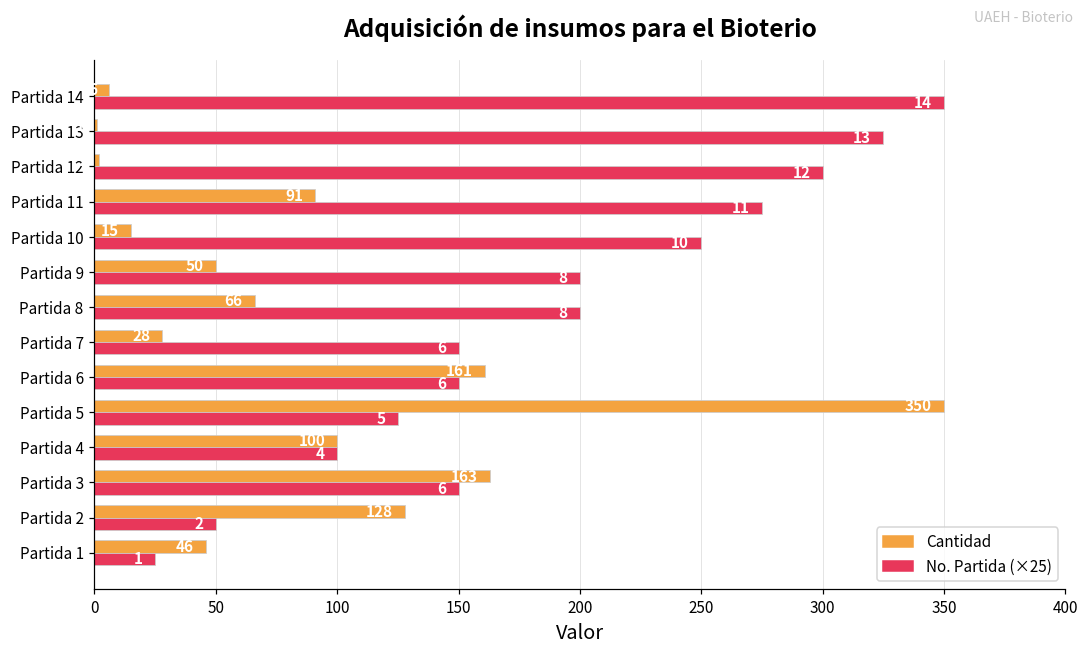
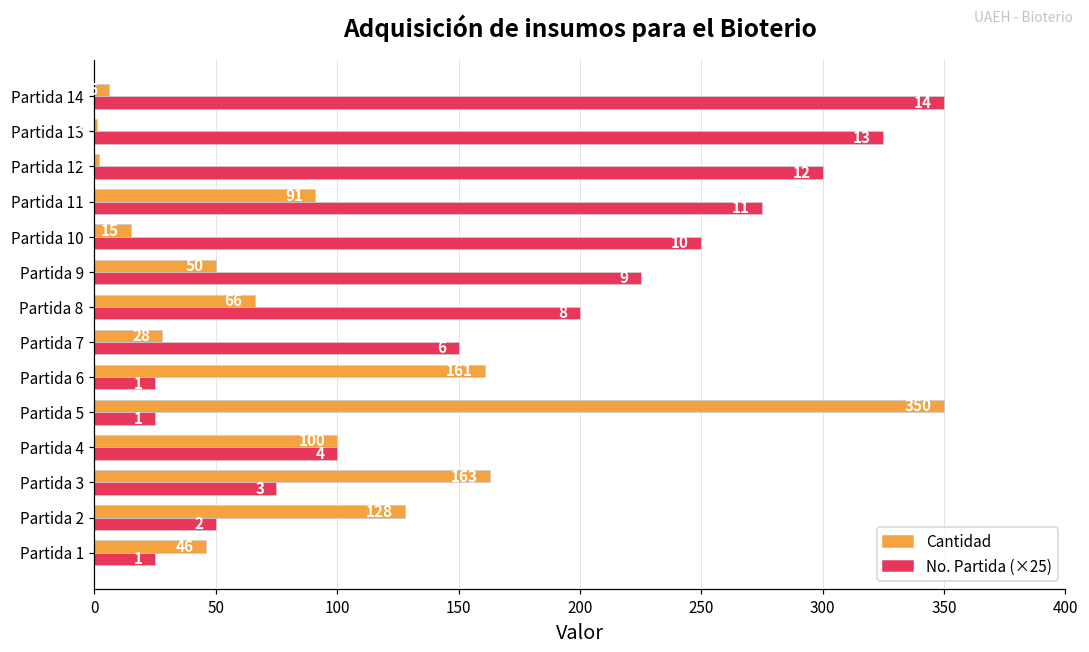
  {
    "Cantidad": {
      "Partida 11": 91,
      "Partida 10": 15,
      "Partida 9": 50,
      "Partida 8": 66,
      "Partida 7": 28,
      "Partida 6": 161,
      "Partida 5": 350,
      "Partida 4": 100,
      "Partida 3": 163,
      "Partida 2": 128,
      "Partida 1": 46
    },
    "No. Partida (×25)": {
-     "Partida 9": 8,
-     "Partida 6": 6,
-     "Partida 5": 5,
-     "Partida 3": 6
+     "Partida 9": 9,
+     "Partida 6": 1,
+     "Partida 5": 1,
+     "Partida 3": 3
    }
  }
